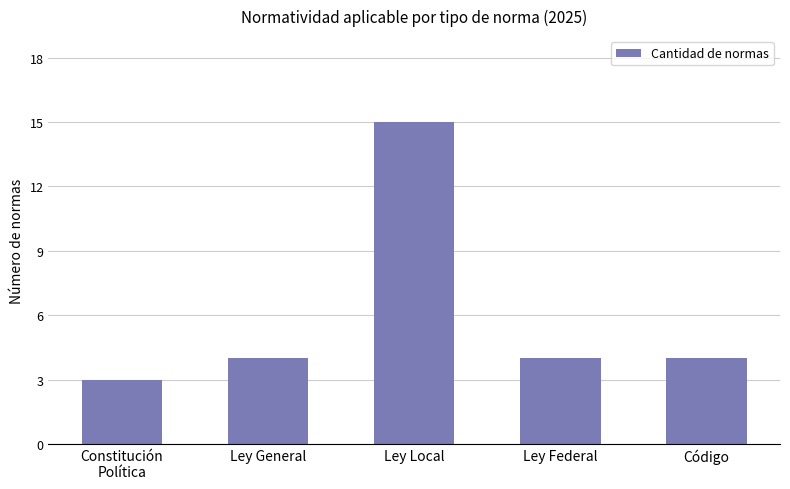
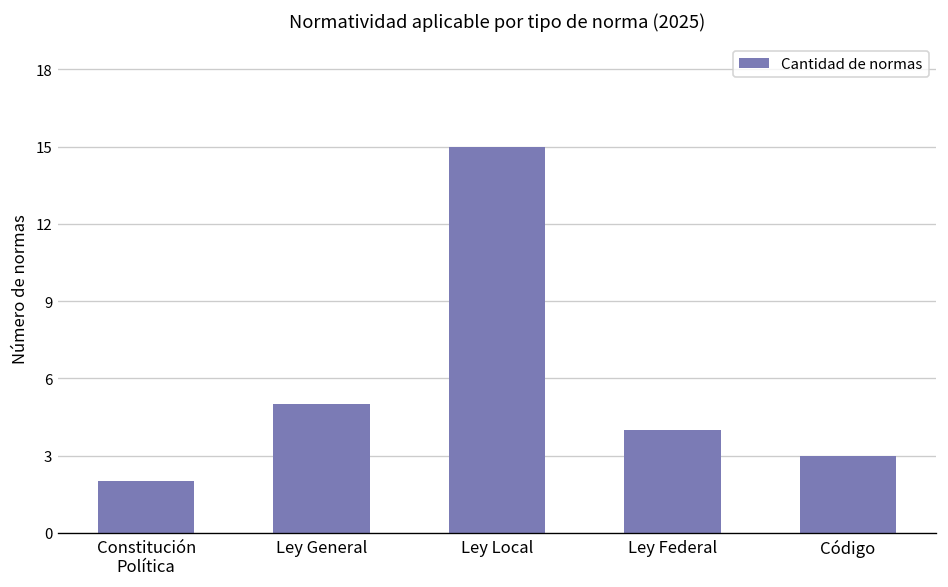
  {
-   "Constitución Política": 3,
-   "Ley General": 4,
+   "Constitución Política": 2,
+   "Ley General": 5,
    "Ley Local": 15,
    "Ley Federal": 4,
-   "Código": 4
+   "Código": 3
  }
